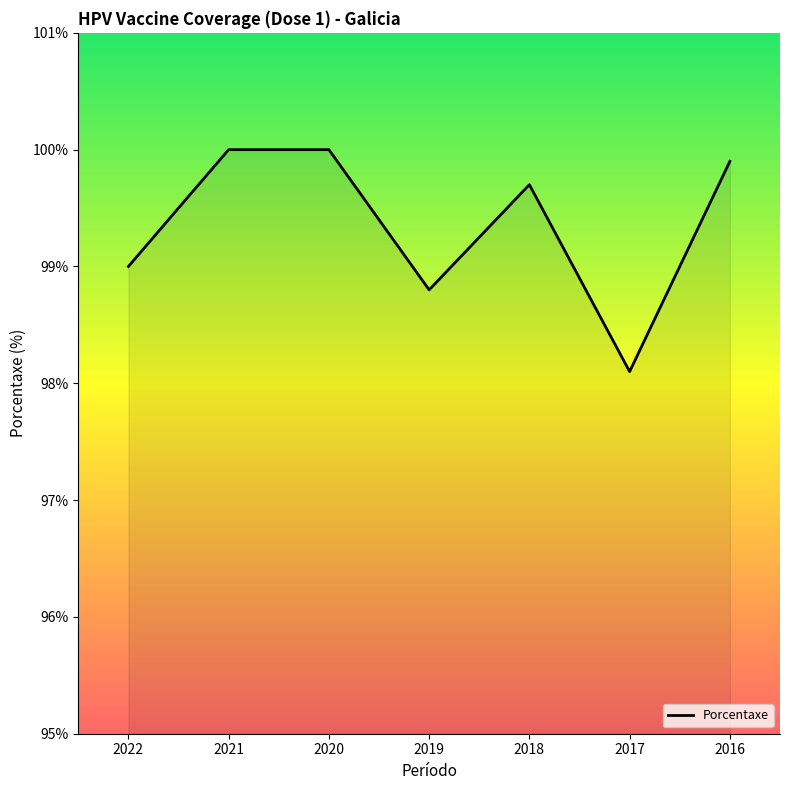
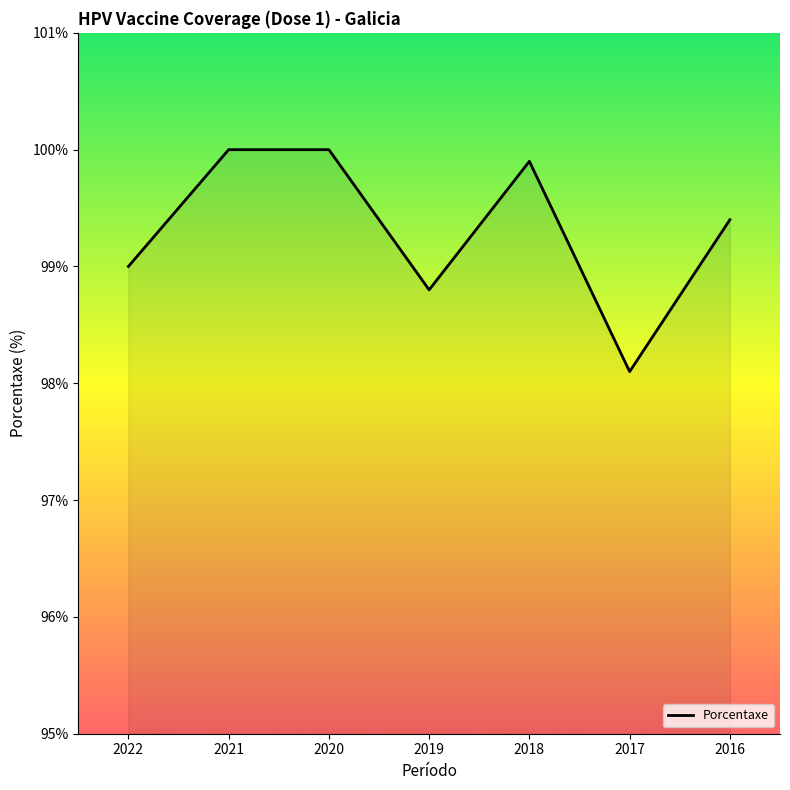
  {
    "2022": "99.0%",
    "2021": "100.0%",
    "2020": "100.0%",
    "2019": "98.8%",
-   "2018": "99.7%",
+   "2018": "99.9%",
    "2017": "98.1%",
-   "2016": "99.9%"
+   "2016": "99.4%"
  }
